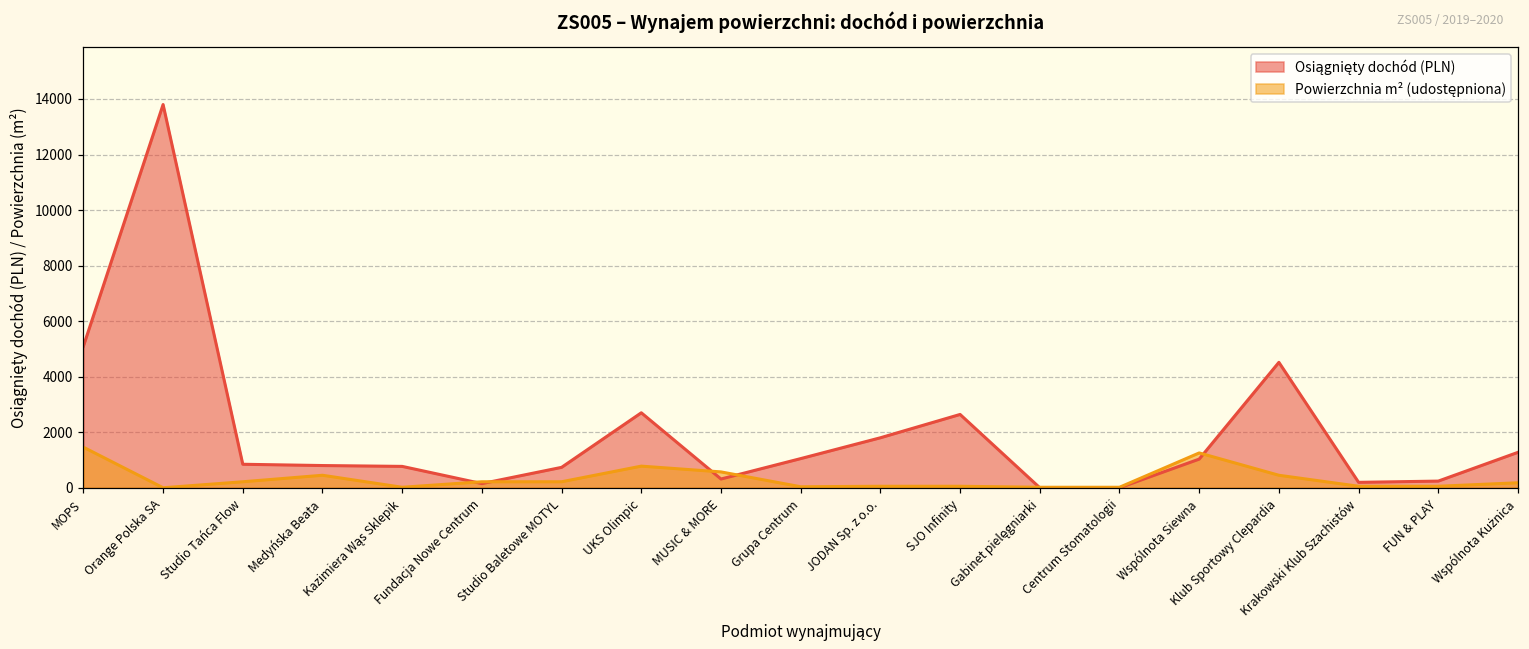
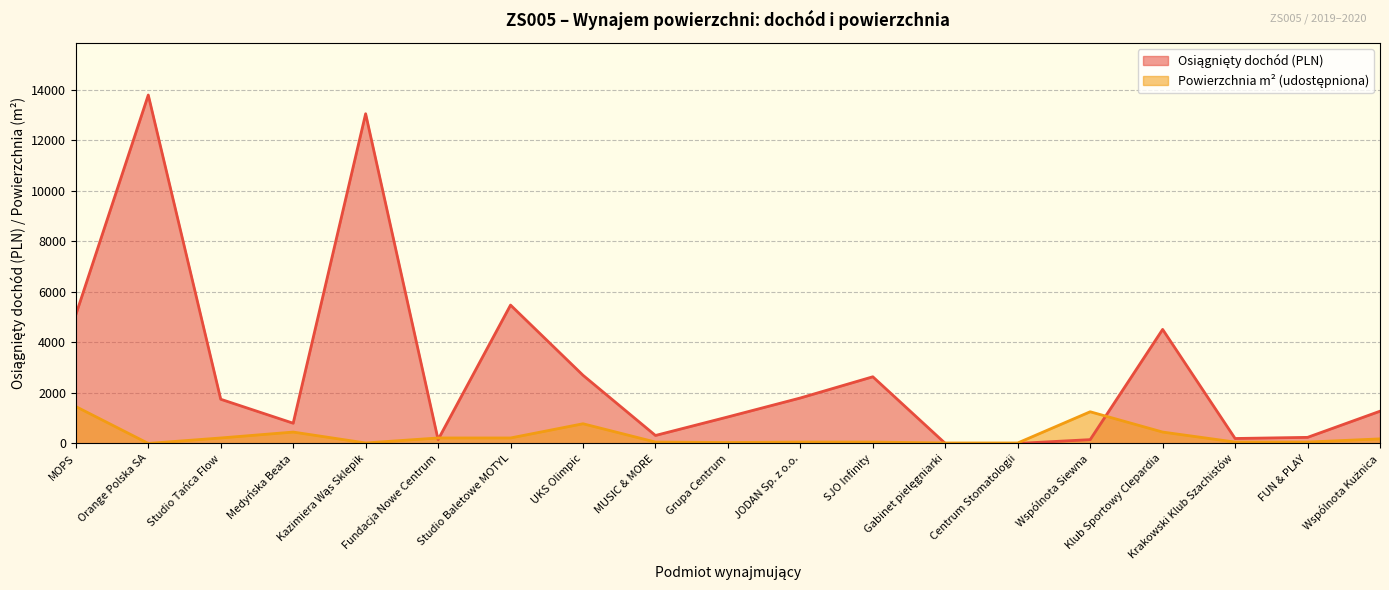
  {
    "Osiągnięty dochód (PLN)": {
      "MOPS": 5100,
      "Orange Polska SA": 13800,
-     "Studio Tańca Flow": 800,
+     "Studio Tańca Flow": 1800,
      "Medyńska Beata": 800,
-     "Kazimiera Wąs Sklepik": 800,
-     "Studio Baletowe MOTYL": 700,
+     "Kazimiera Wąs Sklepik": 13100,
+     "Studio Baletowe MOTYL": 5500,
      "UKS Olimpic": 2700,
      "MUSIC & MORE": 300,
      "Grupa Centrum": 1100,
      "JODAN Sp. z o.o.": 1800,
      "SJO Infinity": 2600,
-     "Wspólnota Siewna": 1000,
+     "Wspólnota Siewna": 200,
      "Klub Sportowy Clepardia": 4500,
      "Krakowski Klub Szachistów": 200,
      "FUN & PLAY": 200,
      "Wspólnota Kużnica": 1300
    },
    "Powierzchnia m² (udostępniona)": {
      "MOPS": 1500,
      "Orange Polska SA": 0,
      "Studio Tańca Flow": 200,
      "Medyńska Beata": 500,
      "Kazimiera Wąs Sklepik": 0,
      "Studio Baletowe MOTYL": 200,
      "UKS Olimpic": 800,
-     "MUSIC & MORE": 600,
+     "MUSIC & MORE": 100,
      "Grupa Centrum": 0,
      "JODAN Sp. z o.o.": 100,
      "SJO Infinity": 100,
      "Wspólnota Siewna": 1300,
      "Klub Sportowy Clepardia": 500,
      "Krakowski Klub Szachistów": 100,
      "FUN & PLAY": 100,
      "Wspólnota Kużnica": 200
    }
  }
